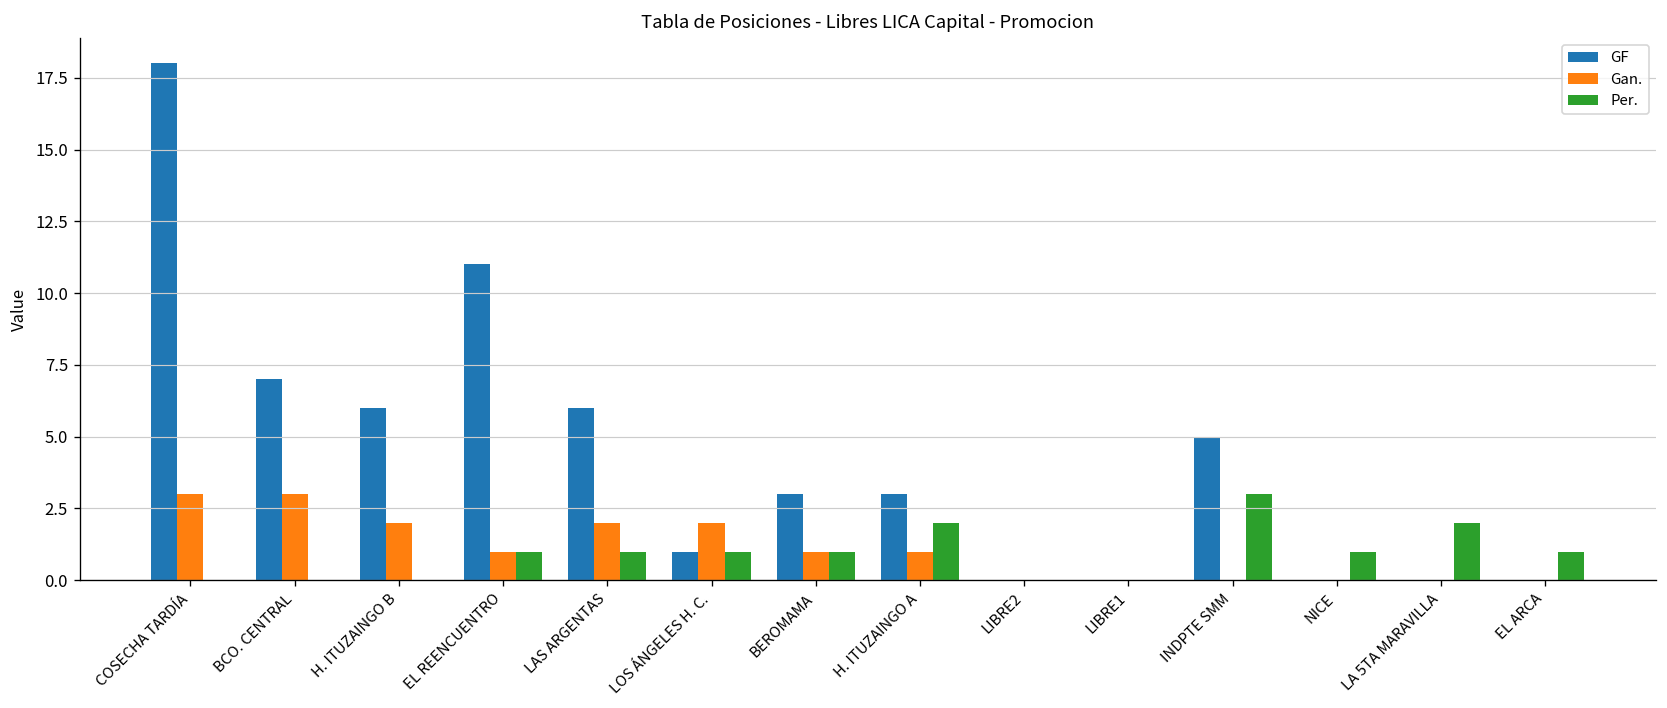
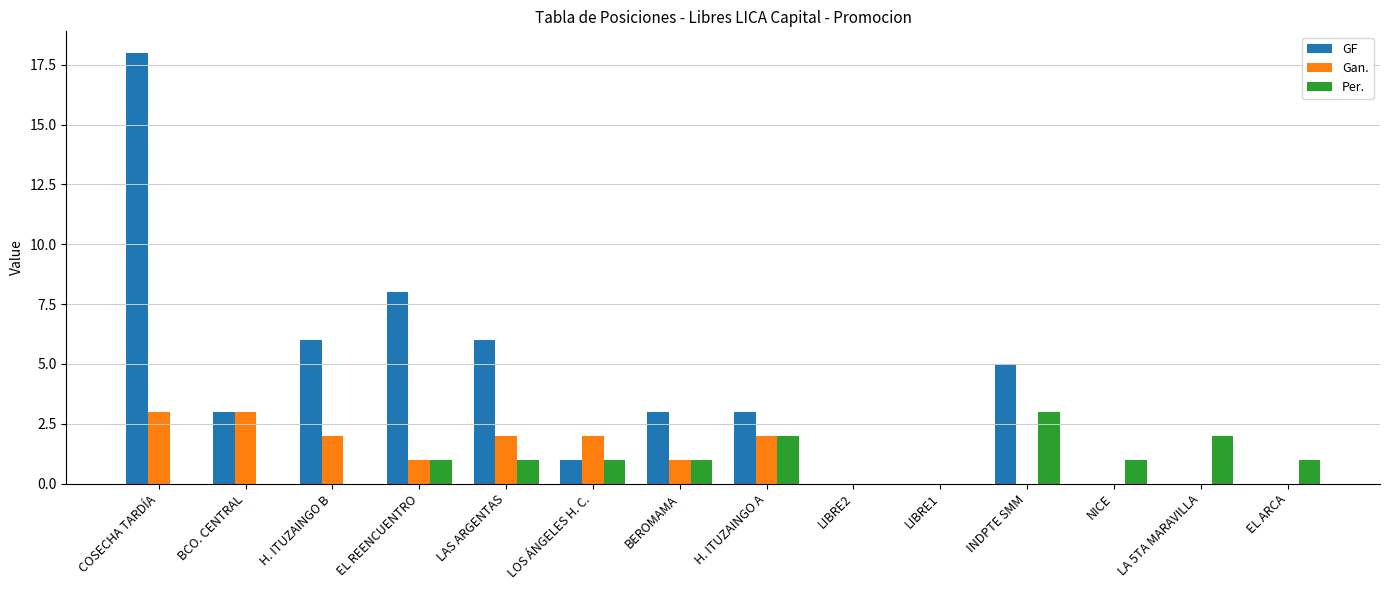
  {
    "GF": {
      "COSECHA TARDÍA": 18,
-     "BCO. CENTRAL": 7,
+     "BCO. CENTRAL": 3,
      "H. ITUZAINGO B": 6,
-     "EL REENCUENTRO": 11,
+     "EL REENCUENTRO": 8,
      "LAS ARGENTAS": 6,
      "LOS ÁNGELES H. C.": 1,
      "BEROMAMA": 3,
      "H. ITUZAINGO A": 3,
      "LIBRE2": 0,
      "LIBRE1": 0,
      "INDPTE SMM": 5,
      "NICE": 0,
      "LA 5TA MARAVILLA": 0,
      "EL ARCA": 0
    },
    "Gan.": {
      "COSECHA TARDÍA": 3,
      "BCO. CENTRAL": 3,
      "H. ITUZAINGO B": 2,
      "EL REENCUENTRO": 1,
      "LAS ARGENTAS": 2,
      "LOS ÁNGELES H. C.": 2,
      "BEROMAMA": 1,
-     "H. ITUZAINGO A": 1,
+     "H. ITUZAINGO A": 2,
      "LIBRE2": 0,
      "LIBRE1": 0,
      "INDPTE SMM": 0,
      "NICE": 0,
      "LA 5TA MARAVILLA": 0,
      "EL ARCA": 0
    },
    "Per.": {
      "COSECHA TARDÍA": 0,
      "BCO. CENTRAL": 0,
      "H. ITUZAINGO B": 0,
      "EL REENCUENTRO": 1,
      "LAS ARGENTAS": 1,
      "LOS ÁNGELES H. C.": 1,
      "BEROMAMA": 1,
      "H. ITUZAINGO A": 2,
      "LIBRE2": 0,
      "LIBRE1": 0,
      "INDPTE SMM": 3,
      "NICE": 1,
      "LA 5TA MARAVILLA": 2,
      "EL ARCA": 1
    }
  }
